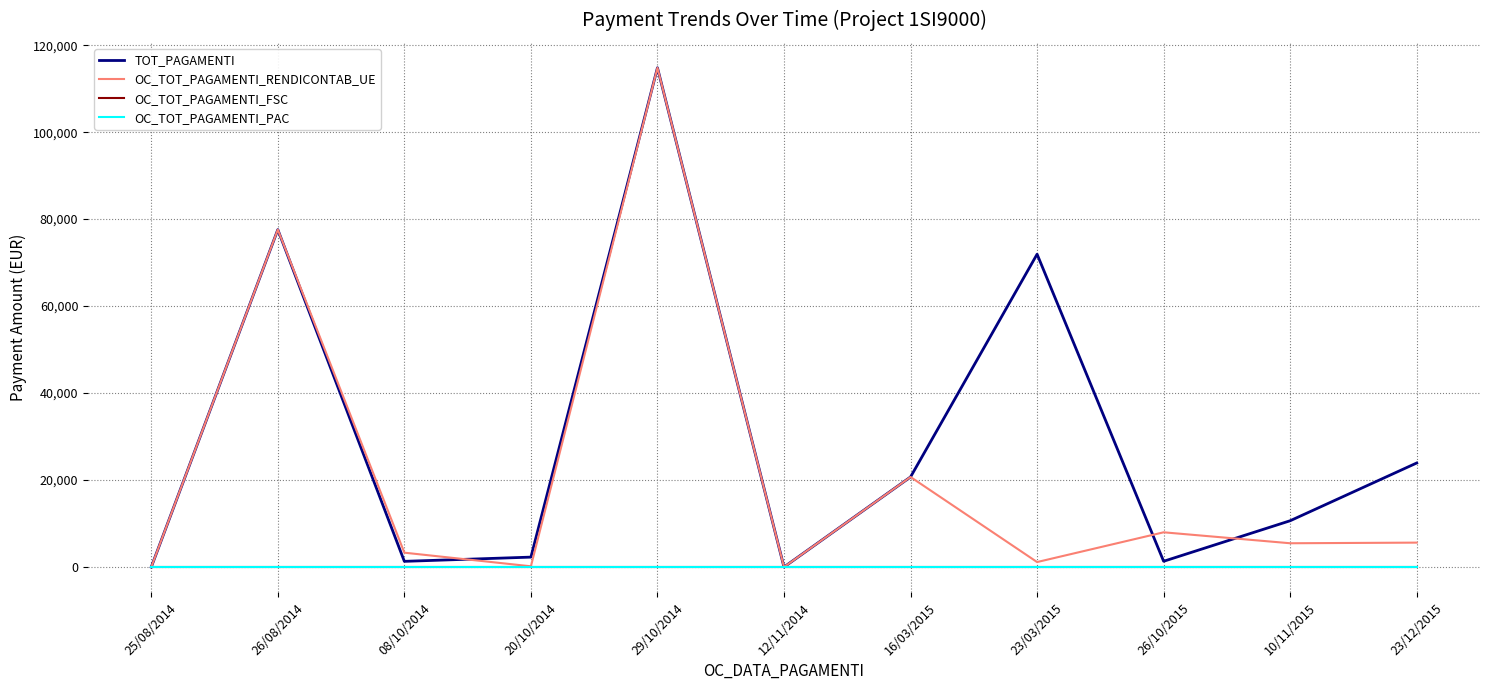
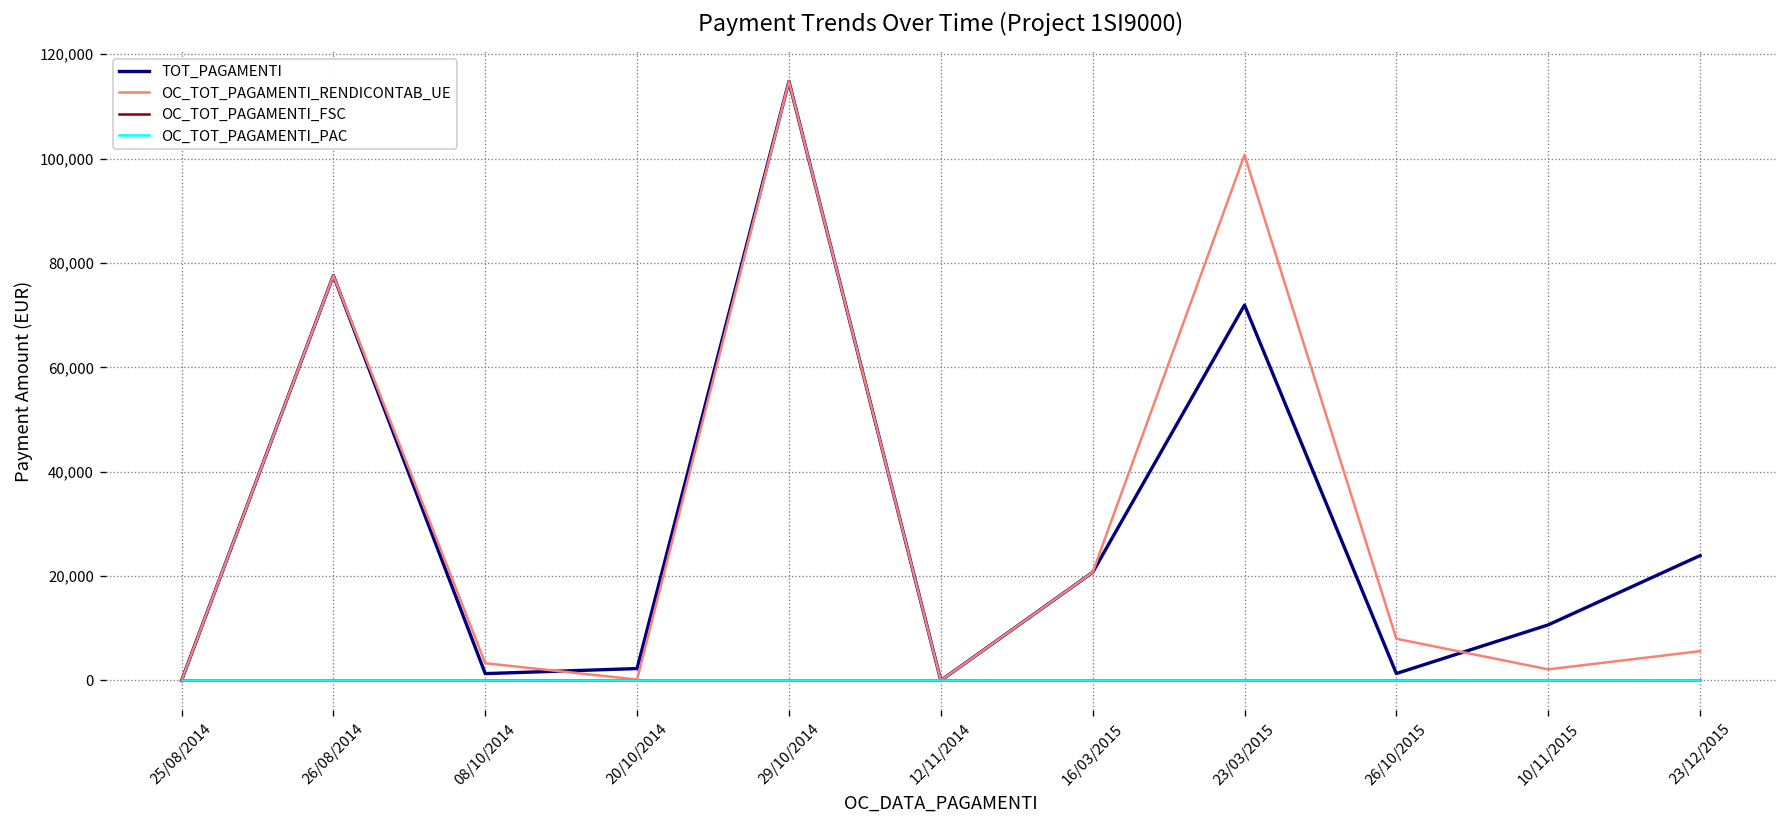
  {
    "TOT_PAGAMENTI": {
      "08/10/2014": "1,000",
      "20/10/2014": "2,000",
      "23/03/2015": "72,000",
      "26/10/2015": "1,000",
      "10/11/2015": "11,000",
      "23/12/2015": "24,000"
    },
    "OC_TOT_PAGAMENTI_RENDICONTAB_UE": {
      "08/10/2014": "3,000",
-     "23/03/2015": "1,000",
+     "23/03/2015": "101,000",
      "26/10/2015": "8,000",
-     "10/11/2015": "5,000",
+     "10/11/2015": "2,000",
      "23/12/2015": "6,000"
    },
    "OC_TOT_PAGAMENTI_PAC": {
      "26/08/2014": "0",
      "08/10/2014": "0",
      "29/10/2014": "0",
      "16/03/2015": "0",
      "23/03/2015": "0",
      "26/10/2015": "0",
      "10/11/2015": "0",
      "23/12/2015": "0"
    }
  }
